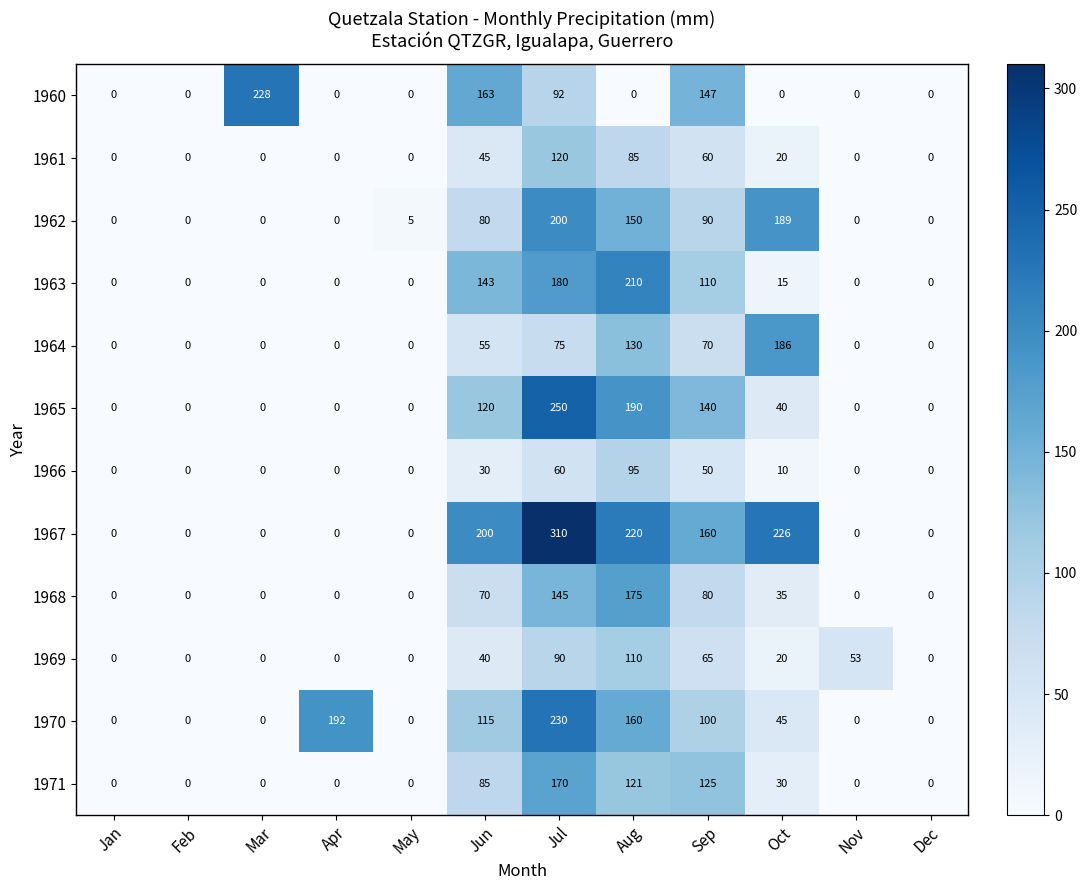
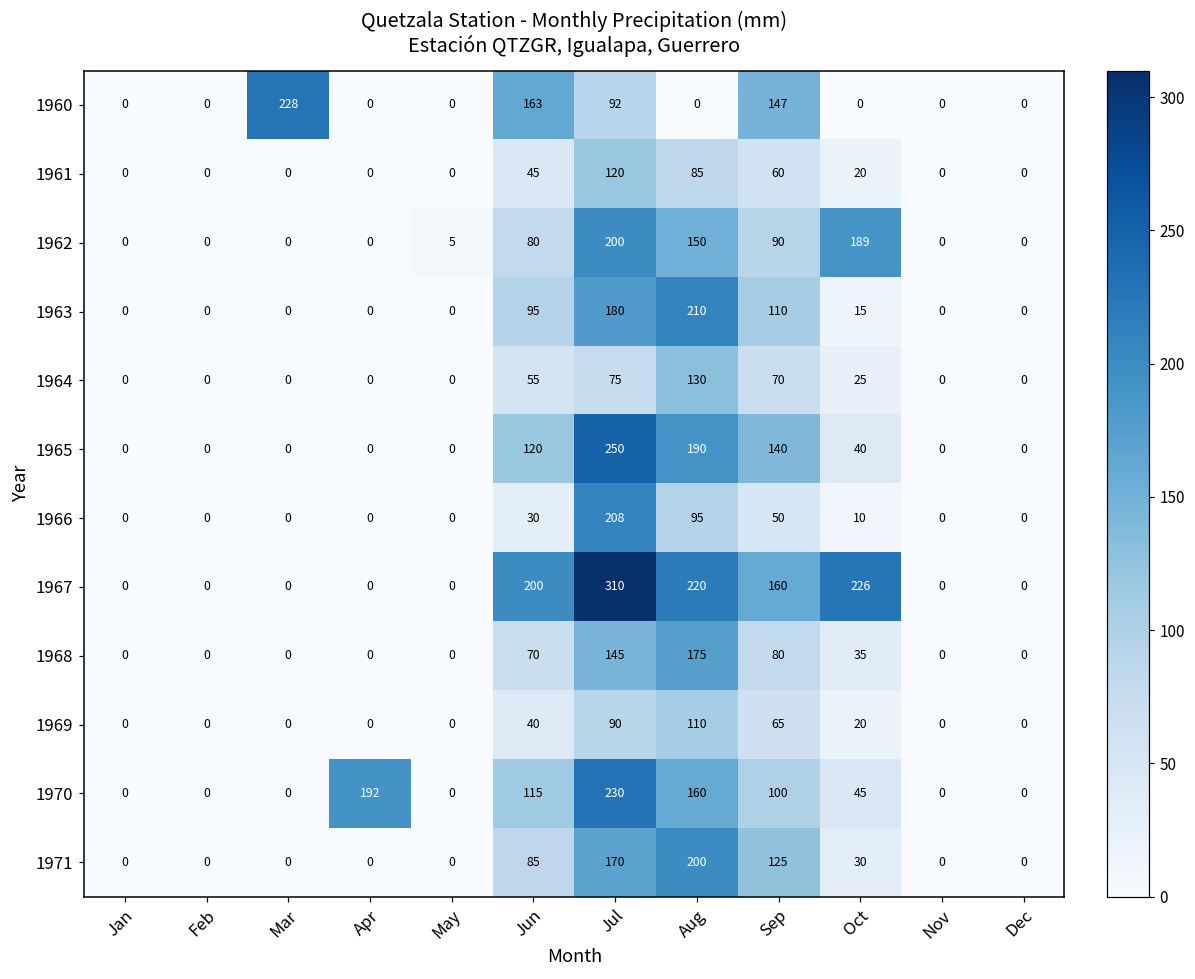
  {
    "1960": {
      "Jan": 0,
      "Feb": 0,
      "Mar": 228,
      "Apr": 0,
      "May": 0,
      "Jun": 163,
      "Jul": 92,
      "Aug": 0,
      "Sep": 147,
      "Oct": 0,
      "Nov": 0,
      "Dec": 0
    },
    "1961": {
      "Jan": 0,
      "Feb": 0,
      "Mar": 0,
      "Apr": 0,
      "May": 0,
      "Jun": 45,
      "Jul": 120,
      "Aug": 85,
      "Sep": 60,
      "Oct": 20,
      "Nov": 0,
      "Dec": 0
    },
    "1962": {
      "Jan": 0,
      "Feb": 0,
      "Mar": 0,
      "Apr": 0,
      "May": 5,
      "Jun": 80,
      "Jul": 200,
      "Aug": 150,
      "Sep": 90,
      "Oct": 189,
      "Nov": 0,
      "Dec": 0
    },
    "1963": {
      "Jan": 0,
      "Feb": 0,
      "Mar": 0,
      "Apr": 0,
      "May": 0,
-     "Jun": 143,
+     "Jun": 95,
      "Jul": 180,
      "Aug": 210,
      "Sep": 110,
      "Oct": 15,
      "Nov": 0,
      "Dec": 0
    },
    "1964": {
      "Jan": 0,
      "Feb": 0,
      "Mar": 0,
      "Apr": 0,
      "May": 0,
      "Jun": 55,
      "Jul": 75,
      "Aug": 130,
      "Sep": 70,
-     "Oct": 186,
+     "Oct": 25,
      "Nov": 0,
      "Dec": 0
    },
    "1965": {
      "Jan": 0,
      "Feb": 0,
      "Mar": 0,
      "Apr": 0,
      "May": 0,
      "Jun": 120,
      "Jul": 250,
      "Aug": 190,
      "Sep": 140,
      "Oct": 40,
      "Nov": 0,
      "Dec": 0
    },
    "1966": {
      "Jan": 0,
      "Feb": 0,
      "Mar": 0,
      "Apr": 0,
      "May": 0,
      "Jun": 30,
-     "Jul": 60,
+     "Jul": 208,
      "Aug": 95,
      "Sep": 50,
      "Oct": 10,
      "Nov": 0,
      "Dec": 0
    },
    "1967": {
      "Jan": 0,
      "Feb": 0,
      "Mar": 0,
      "Apr": 0,
      "May": 0,
      "Jun": 200,
      "Jul": 310,
      "Aug": 220,
      "Sep": 160,
      "Oct": 226,
      "Nov": 0,
      "Dec": 0
    },
    "1968": {
      "Jan": 0,
      "Feb": 0,
      "Mar": 0,
      "Apr": 0,
      "May": 0,
      "Jun": 70,
      "Jul": 145,
      "Aug": 175,
      "Sep": 80,
      "Oct": 35,
      "Nov": 0,
      "Dec": 0
    },
    "1969": {
      "Jan": 0,
      "Feb": 0,
      "Mar": 0,
      "Apr": 0,
      "May": 0,
      "Jun": 40,
      "Jul": 90,
      "Aug": 110,
      "Sep": 65,
      "Oct": 20,
-     "Nov": 53,
+     "Nov": 0,
      "Dec": 0
    },
    "1970": {
      "Jan": 0,
      "Feb": 0,
      "Mar": 0,
      "Apr": 192,
      "May": 0,
      "Jun": 115,
      "Jul": 230,
      "Aug": 160,
      "Sep": 100,
      "Oct": 45,
      "Nov": 0,
      "Dec": 0
    },
    "1971": {
      "Jan": 0,
      "Feb": 0,
      "Mar": 0,
      "Apr": 0,
      "May": 0,
      "Jun": 85,
      "Jul": 170,
-     "Aug": 121,
+     "Aug": 200,
      "Sep": 125,
      "Oct": 30,
      "Nov": 0,
      "Dec": 0
    }
  }
